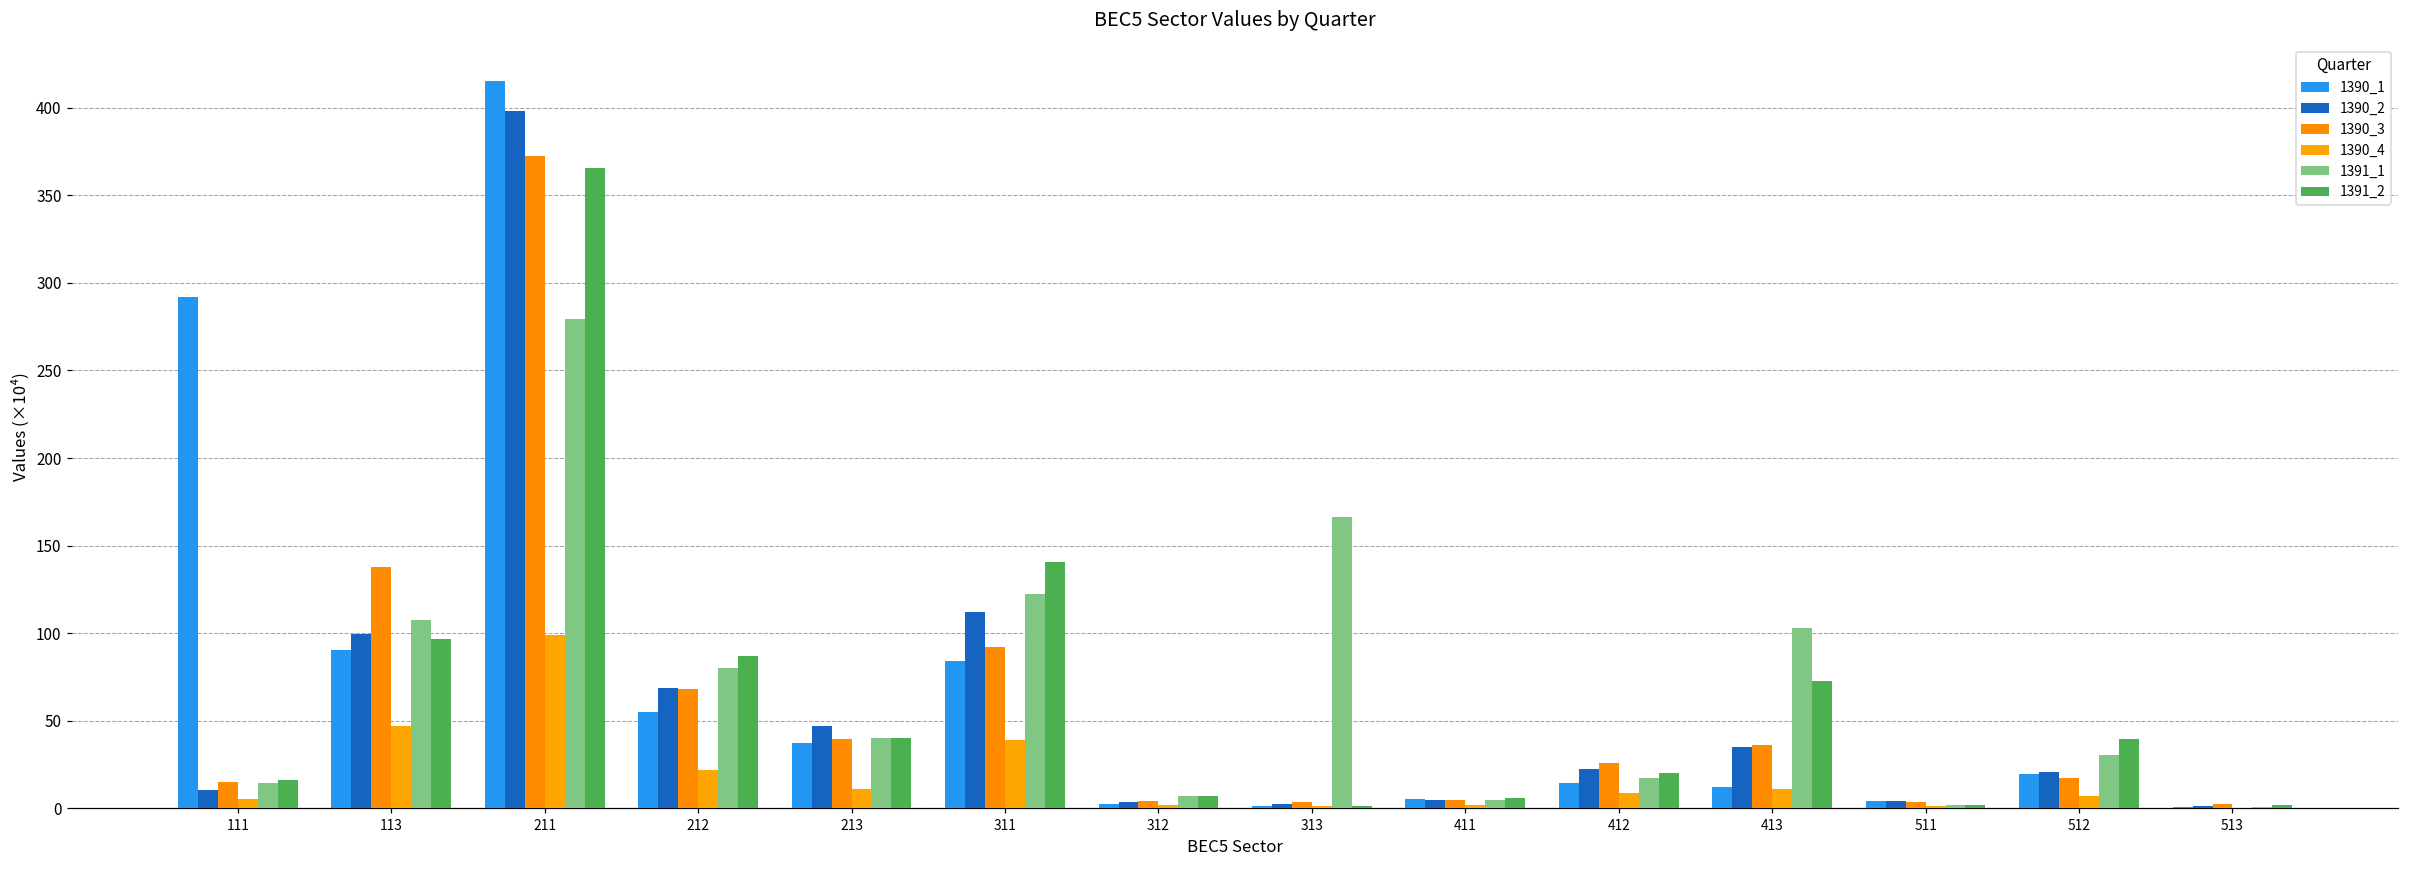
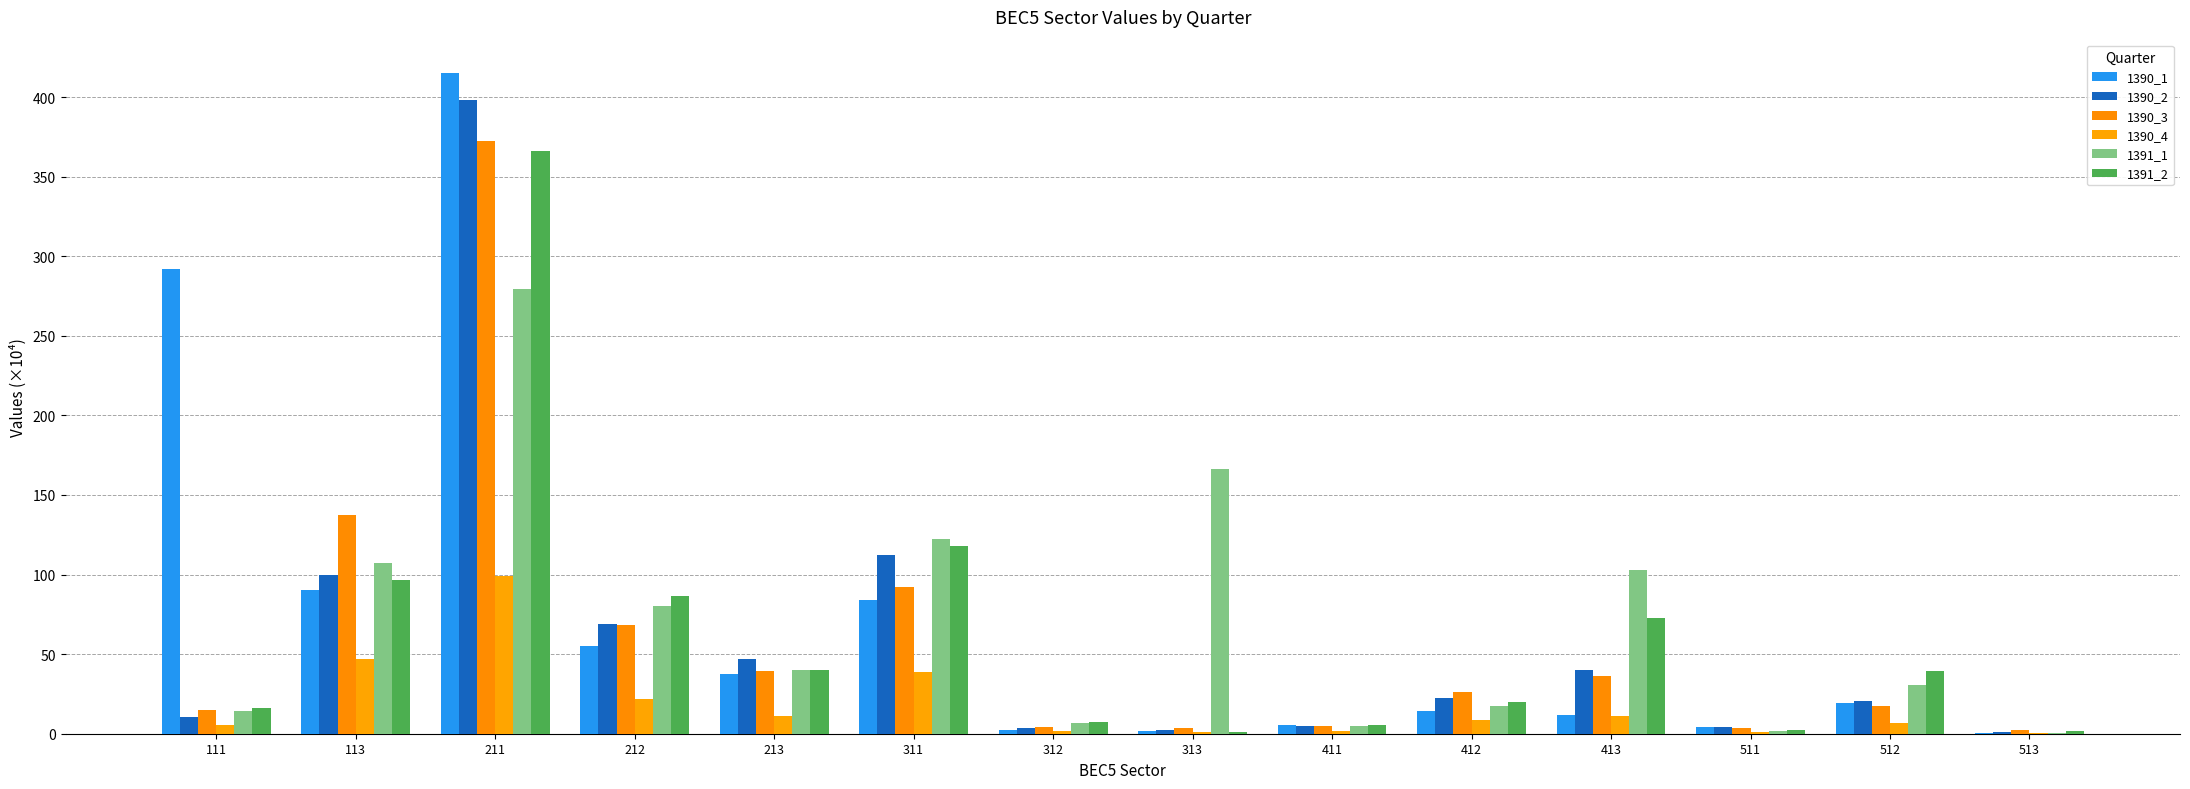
  {
    "1390_1": {
      "111": 292,
      "113": 90,
      "211": 415,
      "212": 55,
      "213": 37,
      "311": 84,
      "312": 3,
      "411": 5,
      "412": 14,
      "413": 12,
      "511": 4,
      "512": 20
    },
    "1390_2": {
      "111": 10,
      "113": 100,
      "211": 398,
      "212": 69,
      "213": 47,
      "311": 112,
      "312": 4,
      "313": 2,
      "411": 5,
      "412": 22,
-     "413": 35,
+     "413": 40,
      "511": 4,
      "512": 21
    },
    "1391_1": {
      "111": 15,
      "113": 108,
      "211": 279,
      "212": 80,
      "213": 40,
      "311": 122,
      "312": 7,
      "313": 166,
      "411": 5,
      "412": 17,
      "413": 103,
      "511": 2,
      "512": 30
    },
    "1391_2": {
      "111": 16,
      "113": 97,
      "211": 366,
      "212": 87,
      "213": 40,
-     "311": 141,
+     "311": 118,
      "312": 7,
      "411": 6,
      "412": 20,
      "413": 72,
      "511": 2,
      "512": 39,
      "513": 2
    }
  }
